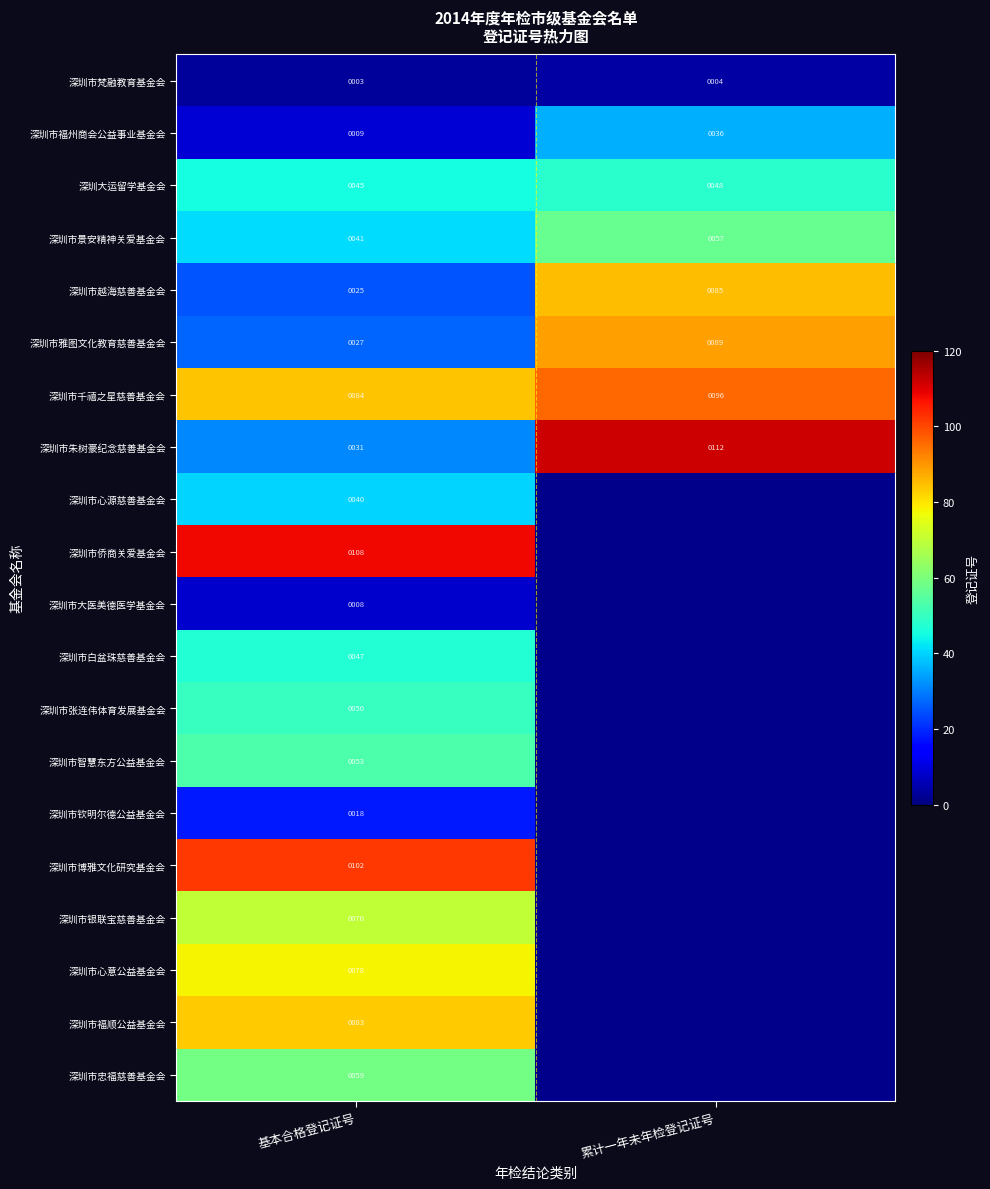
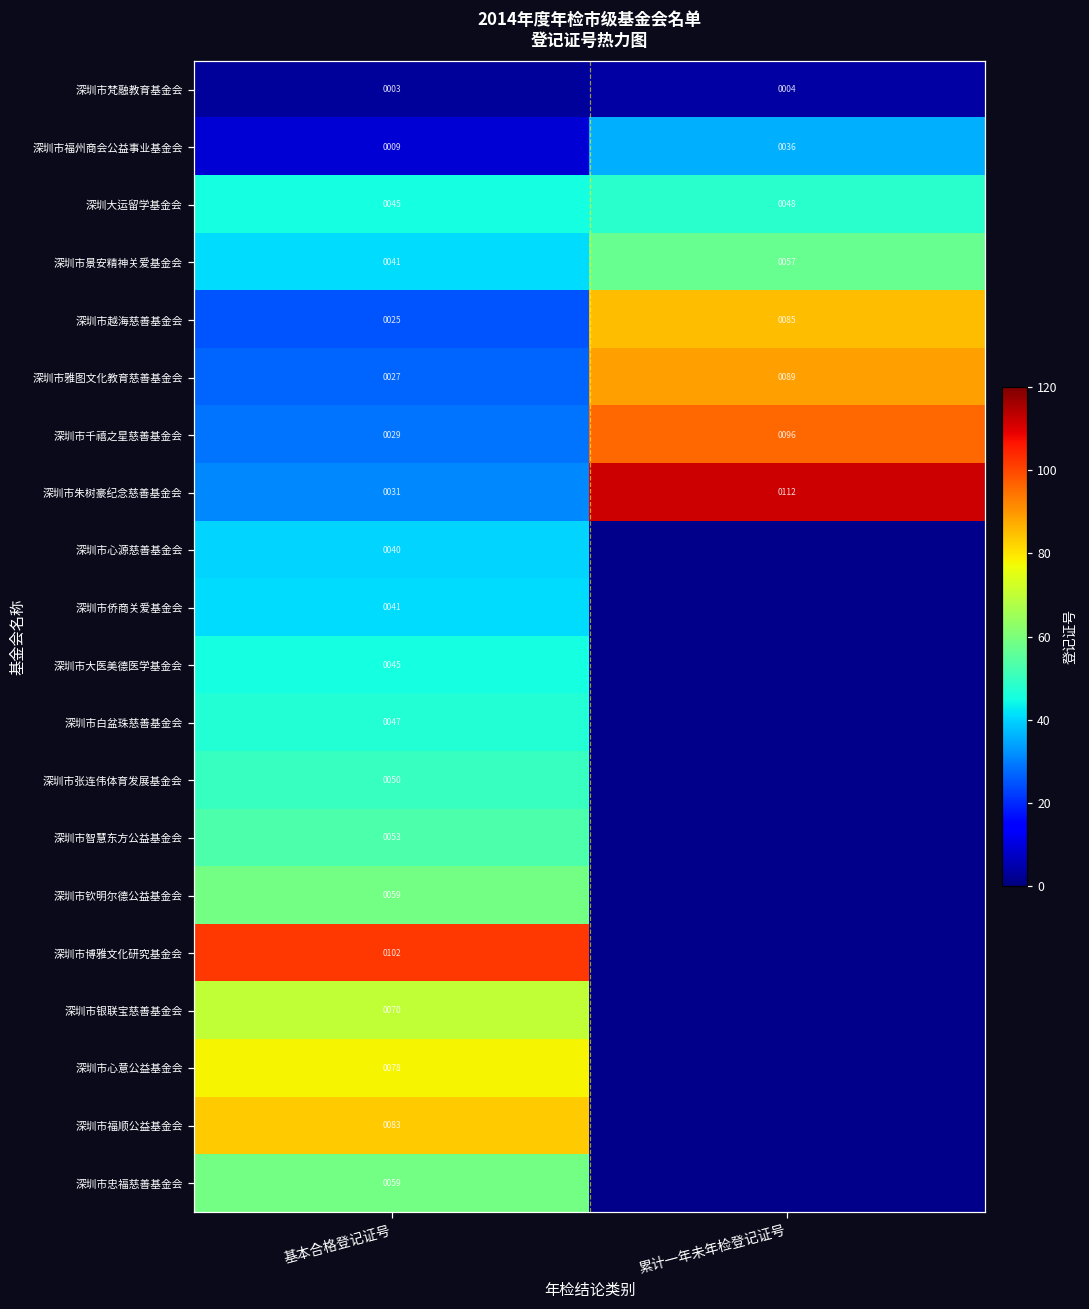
  {
    "深圳市梵融教育基金会": {
      "基本合格登记证号": "0003",
      "累计一年未年检登记证号": "0004"
    },
    "深圳市福州商会公益事业基金会": {
      "基本合格登记证号": "0009",
      "累计一年未年检登记证号": "0036"
    },
    "深圳大运留学基金会": {
      "基本合格登记证号": "0045",
      "累计一年未年检登记证号": "0048"
    },
    "深圳市景安精神关爱基金会": {
      "基本合格登记证号": "0041",
      "累计一年未年检登记证号": "0057"
    },
    "深圳市越海慈善基金会": {
      "基本合格登记证号": "0025",
      "累计一年未年检登记证号": "0085"
    },
    "深圳市雅图文化教育慈善基金会": {
      "基本合格登记证号": "0027",
      "累计一年未年检登记证号": "0089"
    },
    "深圳市千禧之星慈善基金会": {
-     "基本合格登记证号": "0084",
+     "基本合格登记证号": "0029",
      "累计一年未年检登记证号": "0096"
    },
    "深圳市朱树豪纪念慈善基金会": {
      "基本合格登记证号": "0031",
      "累计一年未年检登记证号": "0112"
    },
    "深圳市心源慈善基金会": {
      "基本合格登记证号": "0040"
    },
    "深圳市侨商关爱基金会": {
-     "基本合格登记证号": "0108"
+     "基本合格登记证号": "0041"
    },
    "深圳市大医美德医学基金会": {
-     "基本合格登记证号": "0008"
+     "基本合格登记证号": "0045"
    },
    "深圳市白盆珠慈善基金会": {
      "基本合格登记证号": "0047"
    },
    "深圳市张连伟体育发展基金会": {
      "基本合格登记证号": "0050"
    },
    "深圳市智慧东方公益基金会": {
      "基本合格登记证号": "0053"
    },
    "深圳市钦明尔德公益基金会": {
-     "基本合格登记证号": "0018"
+     "基本合格登记证号": "0059"
    },
    "深圳市博雅文化研究基金会": {
      "基本合格登记证号": "0102"
    },
    "深圳市银联宝慈善基金会": {
      "基本合格登记证号": "0070"
    },
    "深圳市心意公益基金会": {
      "基本合格登记证号": "0078"
    },
    "深圳市福顺公益基金会": {
      "基本合格登记证号": "0083"
    },
    "深圳市忠福慈善基金会": {
      "基本合格登记证号": "0059"
    }
  }
